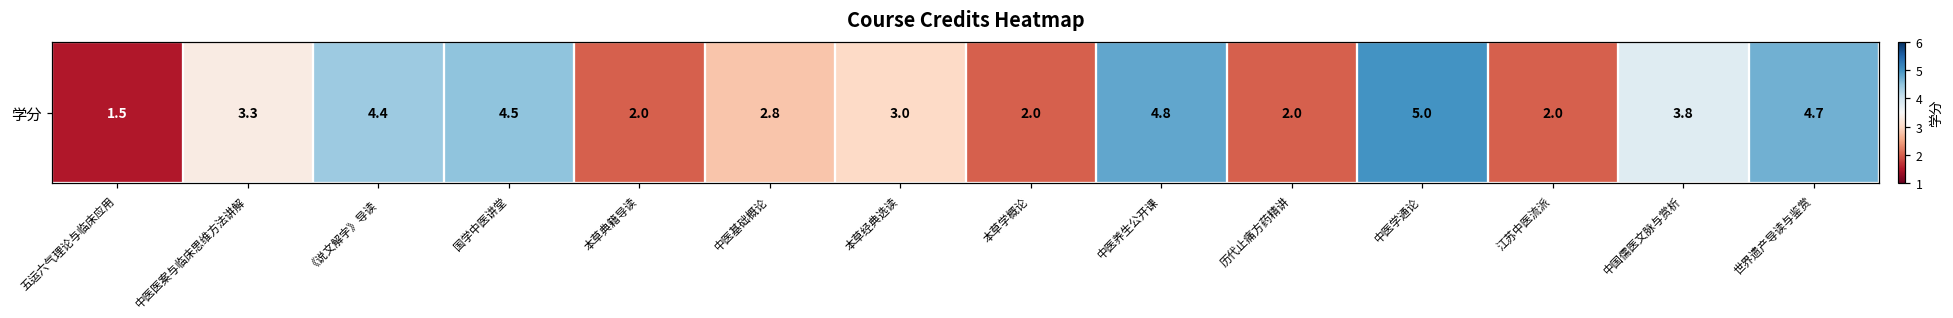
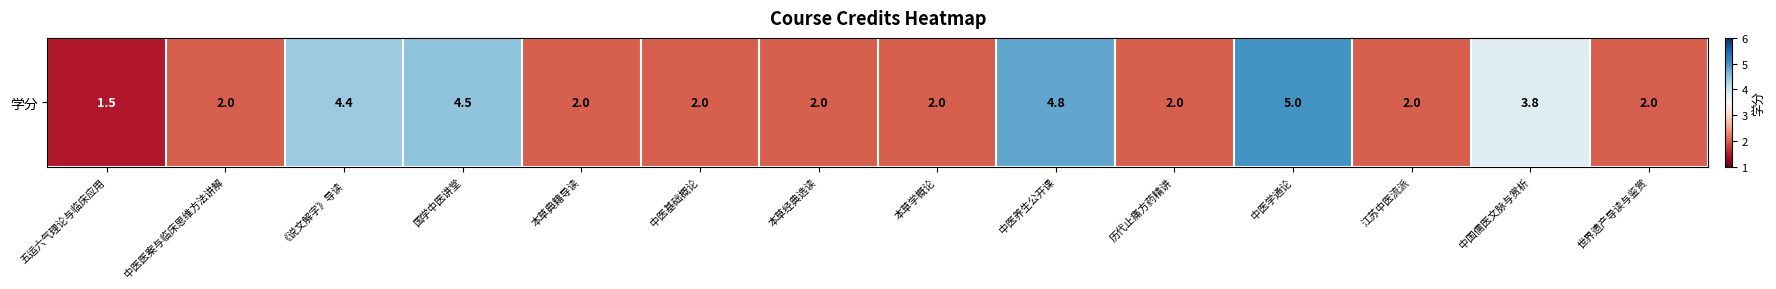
  {
    "学分": {
      "五运六气理论与临床应用": 1.5,
-     "中医医案与临床思维方法讲解": 3.3,
+     "中医医案与临床思维方法讲解": 2.0,
      "《说文解字》导读": 4.4,
      "国学中医讲堂": 4.5,
      "本草典籍导读": 2.0,
-     "中医基础概论": 2.8,
-     "本草经典选读": 3.0,
+     "中医基础概论": 2.0,
+     "本草经典选读": 2.0,
      "本草学概论": 2.0,
      "中医养生公开课": 4.8,
      "历代止痛方药精讲": 2.0,
      "中医学通论": 5.0,
      "江苏中医流派": 2.0,
      "中国儒医文脉与赏析": 3.8,
-     "世界遗产导读与鉴赏": 4.7
+     "世界遗产导读与鉴赏": 2.0
    }
  }
